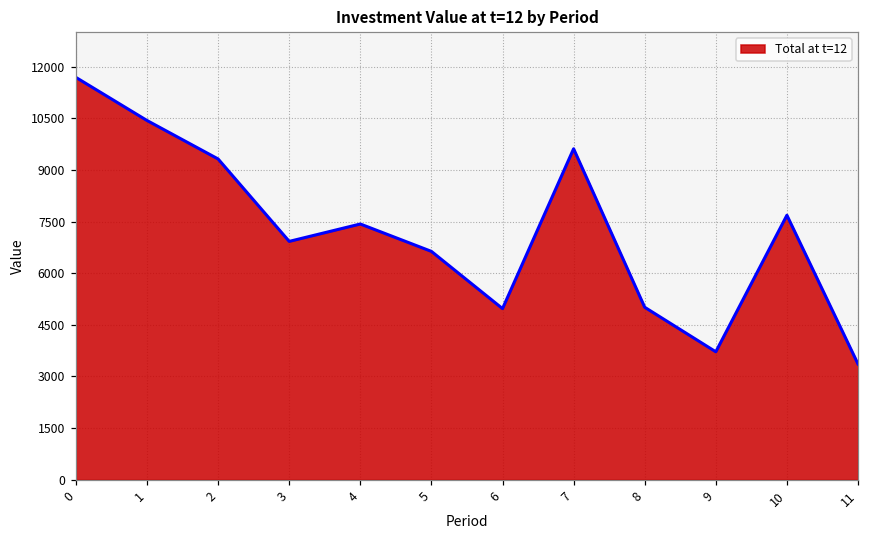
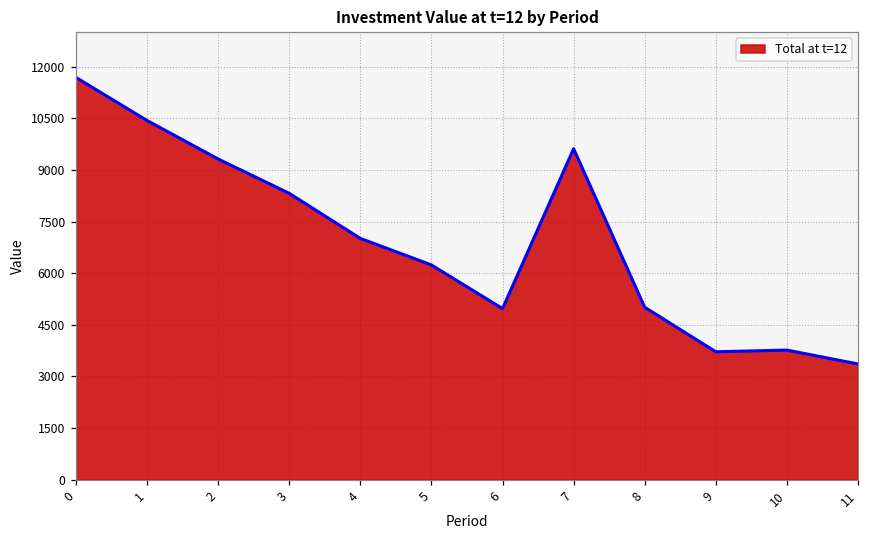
  {
    "0": 11700,
    "1": 10400,
    "2": 9300,
-   "3": 6900,
-   "4": 7400,
-   "5": 6600,
+   "3": 8300,
+   "4": 7000,
+   "5": 6200,
    "6": 5000,
    "7": 9600,
    "8": 5000,
    "9": 3700,
-   "10": 7700,
+   "10": 3800,
    "11": 3400
  }
